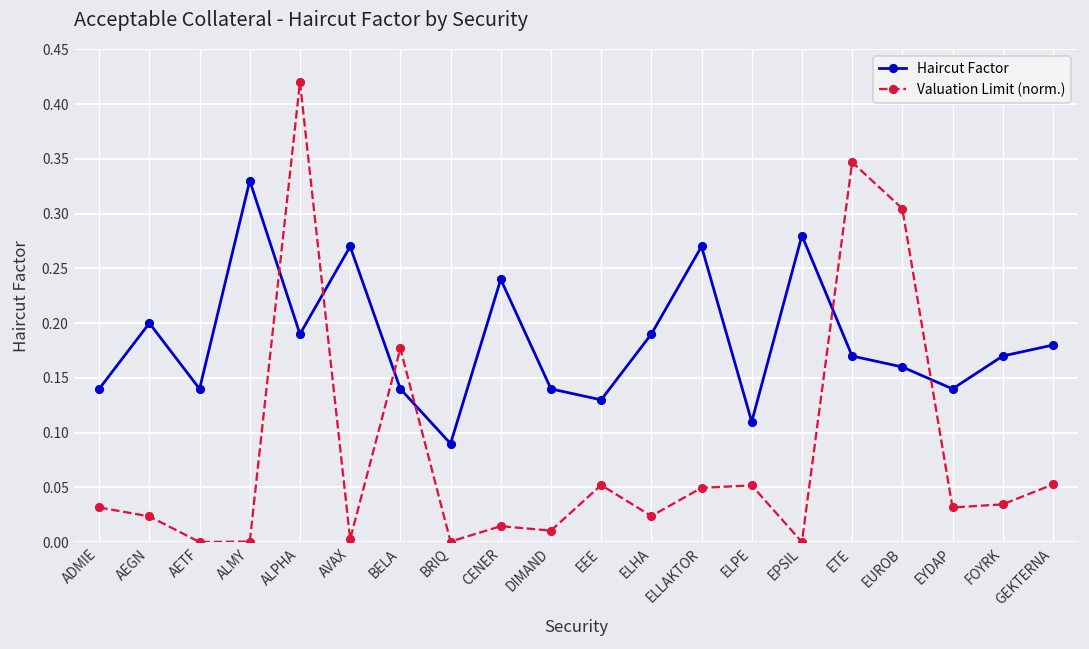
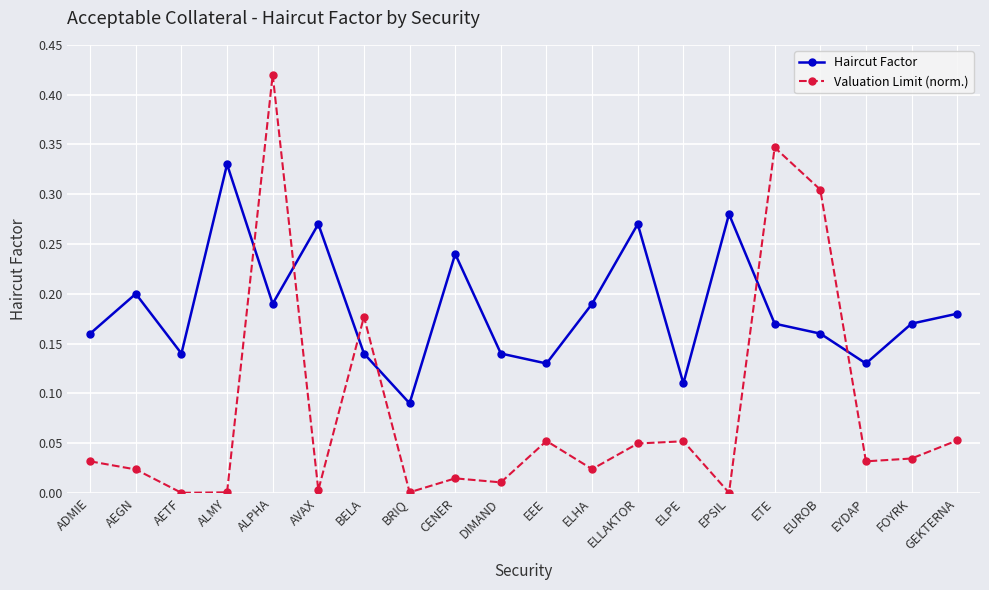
  {
    "Haircut Factor": {
-     "ADMIE": 0.14,
+     "ADMIE": 0.16,
      "AEGN": 0.20,
      "AETF": 0.14,
      "ALMY": 0.33,
      "ALPHA": 0.19,
      "AVAX": 0.27,
      "BELA": 0.14,
      "BRIQ": 0.09,
      "CENER": 0.24,
      "DIMAND": 0.14,
      "EEE": 0.13,
      "ELHA": 0.19,
      "ELLAKTOR": 0.27,
      "ELPE": 0.11,
      "EPSIL": 0.28,
      "ETE": 0.17,
      "EUROB": 0.16,
-     "EYDAP": 0.14,
+     "EYDAP": 0.13,
      "FOYRK": 0.17,
      "GEKTERNA": 0.18
    },
    "Valuation Limit (norm.)": {
      "ADMIE": 0.03,
      "AEGN": 0.02,
      "AETF": 0.00,
      "ALMY": 0.00,
      "ALPHA": 0.42,
      "AVAX": 0.00,
      "BELA": 0.18,
      "BRIQ": 0.00,
      "CENER": 0.01,
      "DIMAND": 0.01,
      "EEE": 0.05,
      "ELHA": 0.02,
      "ELLAKTOR": 0.05,
      "ELPE": 0.05,
      "EPSIL": 0.00,
      "ETE": 0.35,
      "EUROB": 0.30,
      "EYDAP": 0.03,
      "FOYRK": 0.03,
      "GEKTERNA": 0.05
    }
  }
